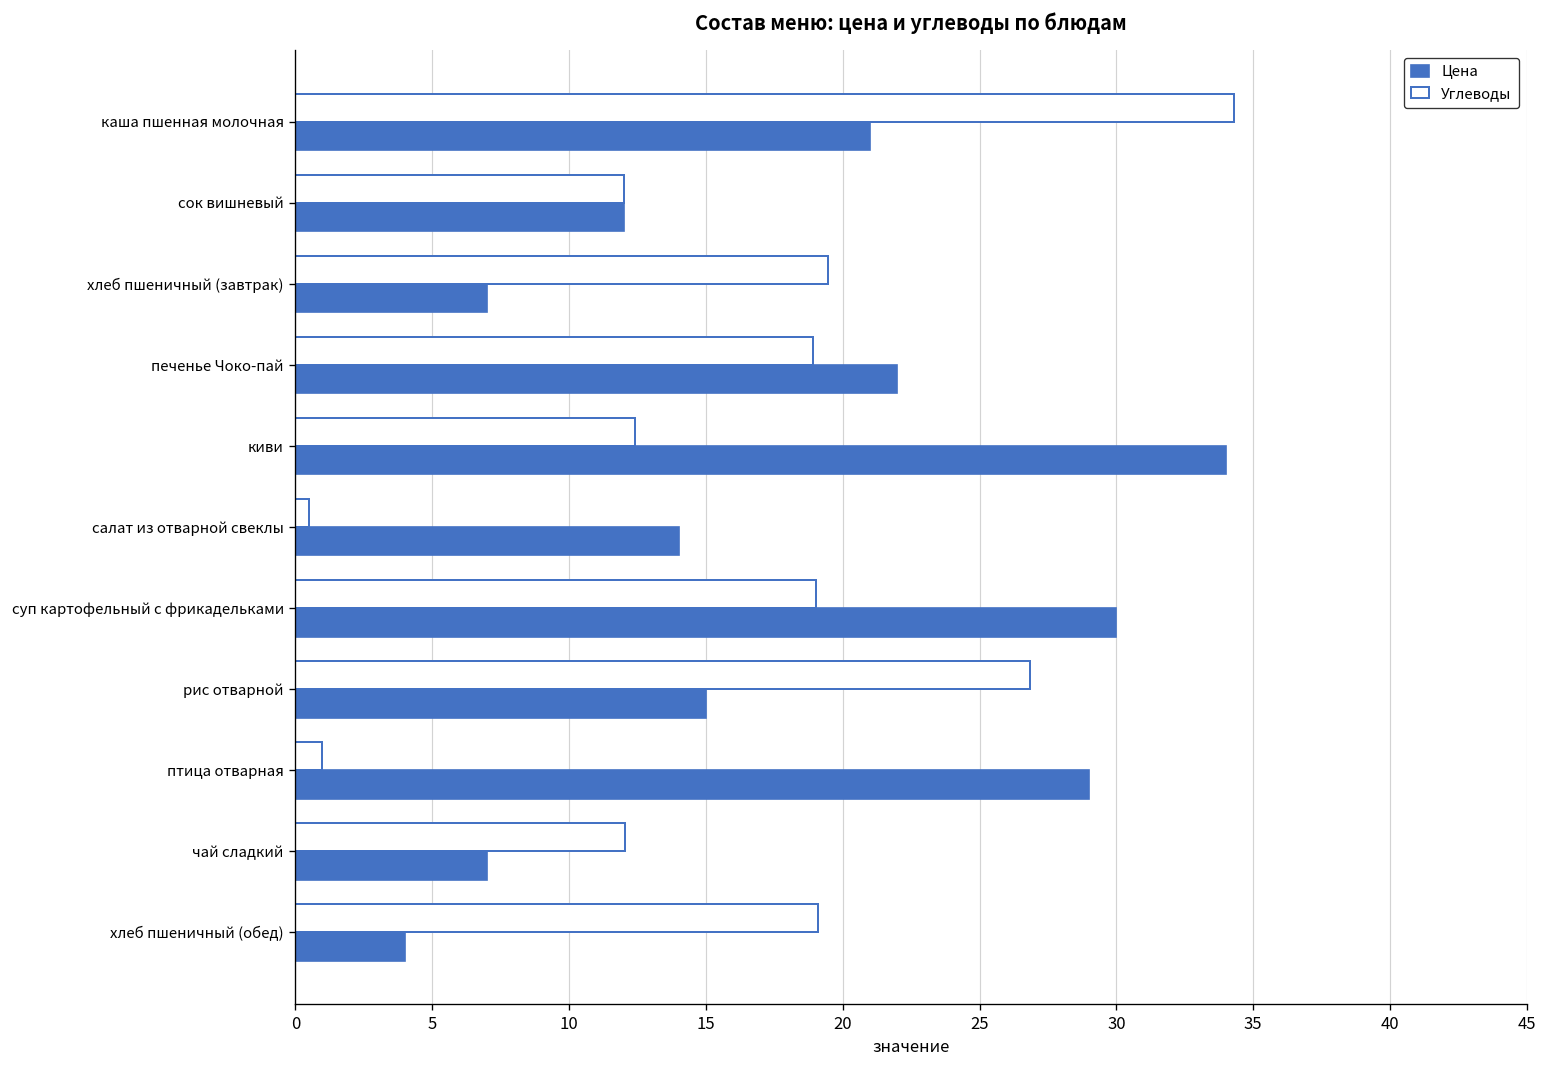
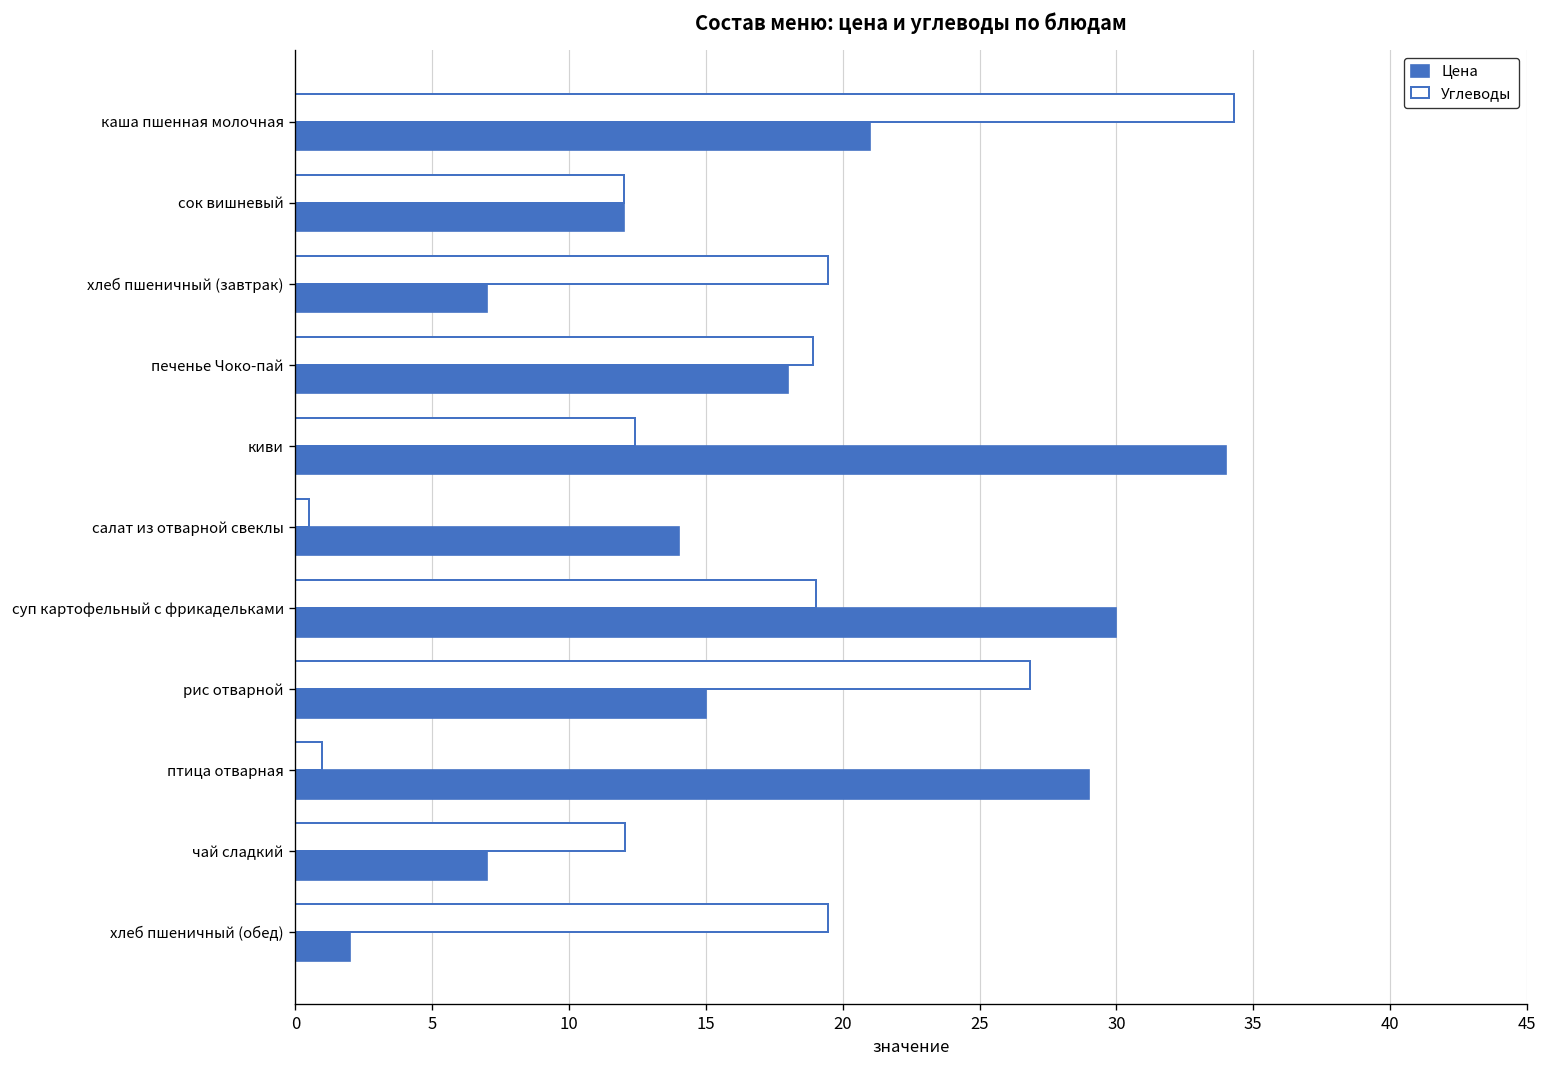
  {
    "Цена": {
      "каша пшенная молочная": 21,
      "сок вишневый": 12,
      "хлеб пшеничный (завтрак)": 7,
-     "печенье Чоко-пай": 22,
+     "печенье Чоко-пай": 18,
      "киви": 34,
      "салат из отварной свеклы": 14,
      "суп картофельный с фрикадельками": 30,
      "рис отварной": 15,
      "птица отварная": 29,
      "чай сладкий": 7,
-     "хлеб пшеничный (обед)": 4
+     "хлеб пшеничный (обед)": 2
    },
    "Углеводы": {
      "каша пшенная молочная": 34.3,
      "сок вишневый": 12.0,
      "хлеб пшеничный (завтрак)": 19.5,
      "печенье Чоко-пай": 18.9,
      "киви": 12.4,
      "салат из отварной свеклы": 0.5,
      "суп картофельный с фрикадельками": 19.0,
      "рис отварной": 26.9,
      "птица отварная": 1.0,
      "чай сладкий": 12.0,
-     "хлеб пшеничный (обед)": 19.1
+     "хлеб пшеничный (обед)": 19.5
    }
  }
